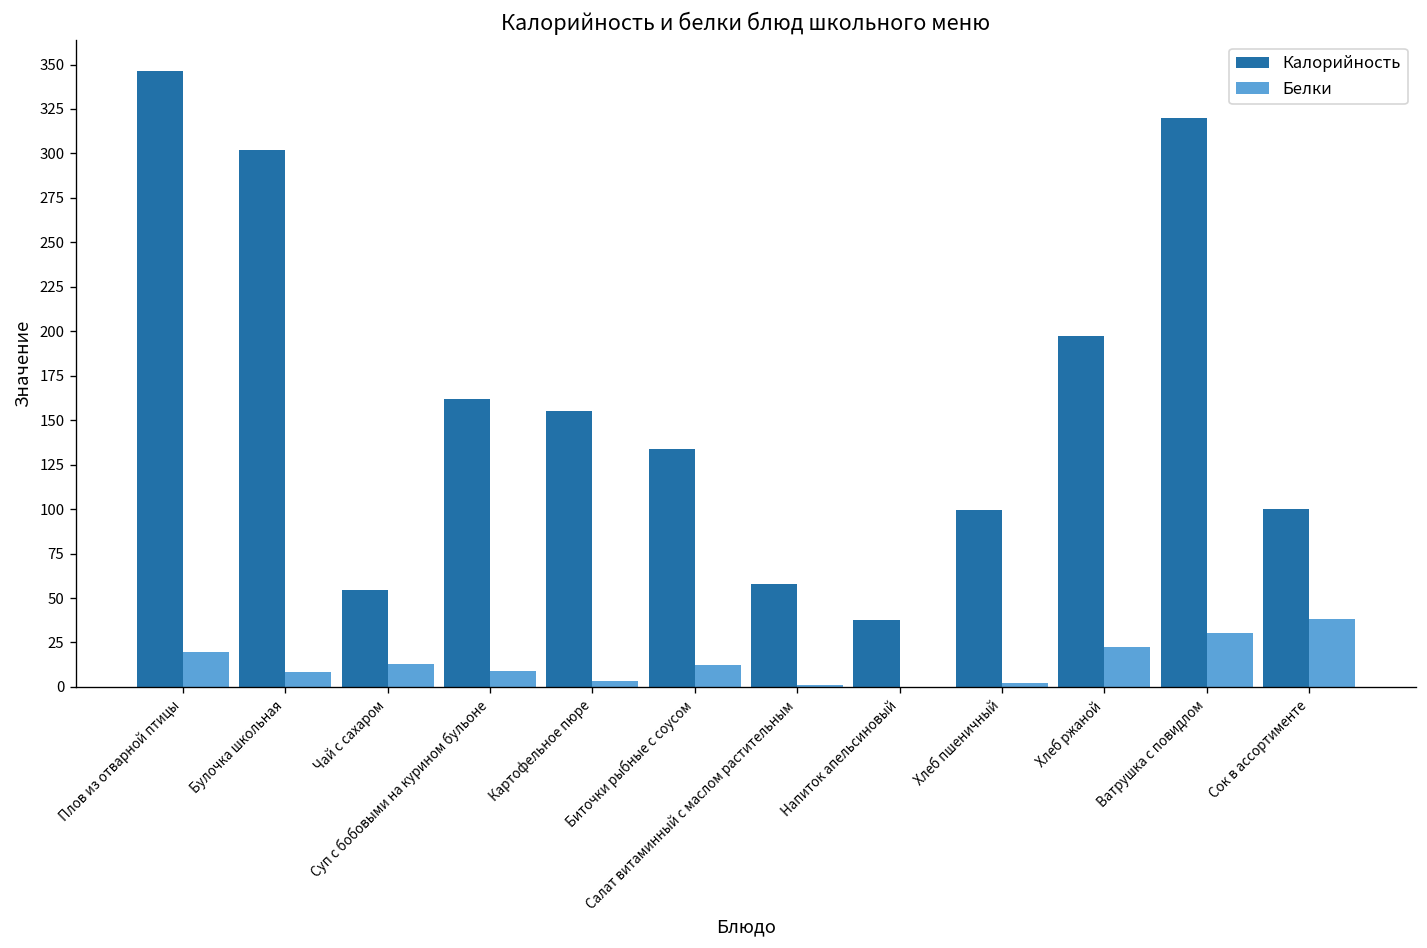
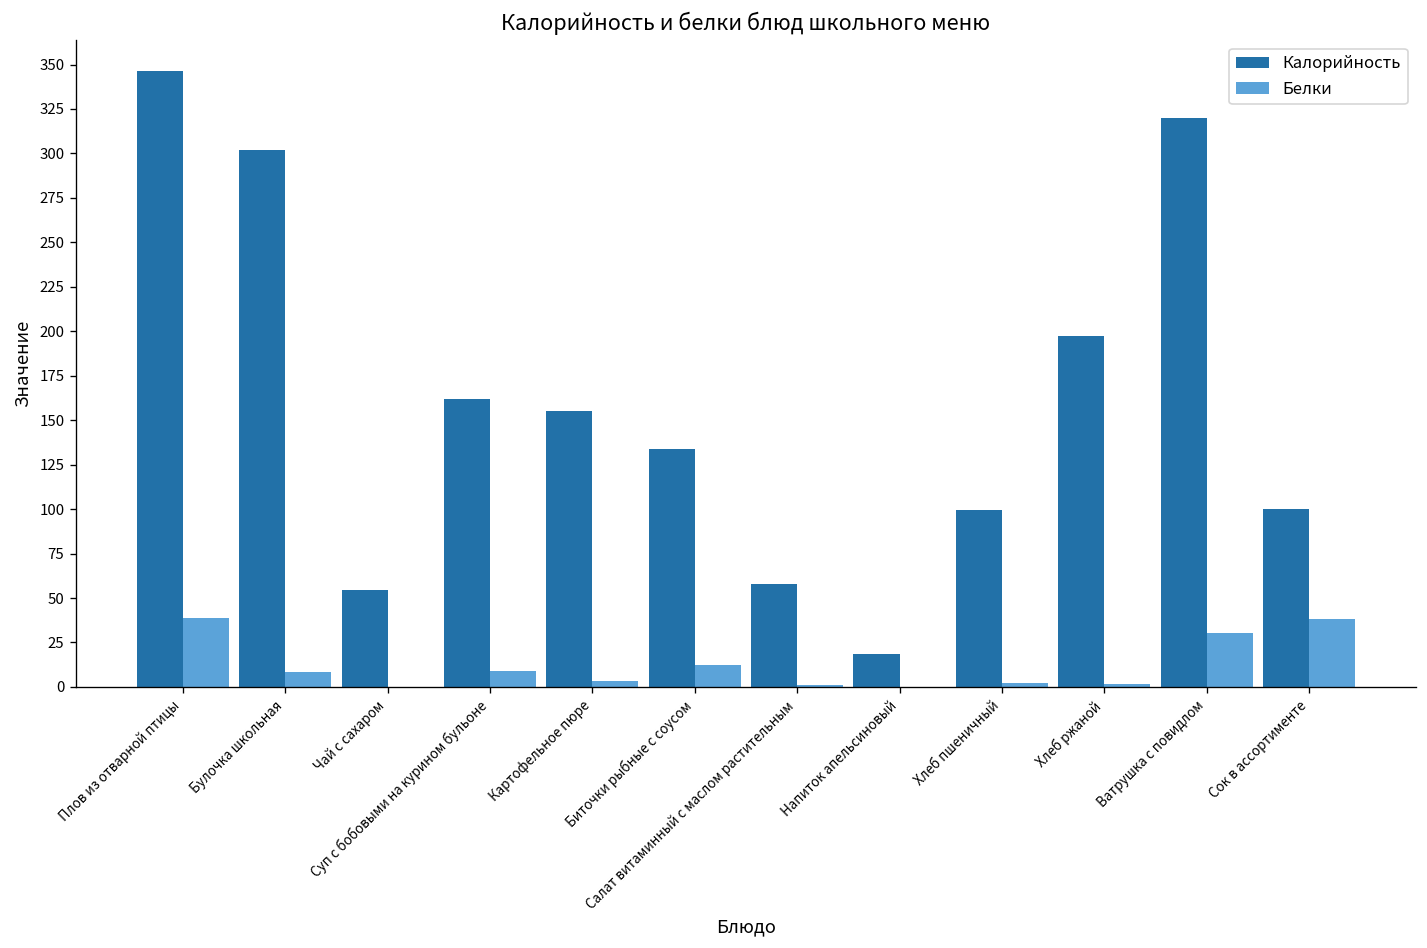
  {
    "Калорийность": {
      "Плов из отварной птицы": 346,
      "Булочка школьная": 302,
      "Чай с сахаром": 54,
      "Суп с бобовыми на курином бульоне": 162,
      "Картофельное пюре": 155,
      "Биточки рыбные с соусом": 134,
      "Салат витаминный с маслом растительным": 58,
-     "Напиток апельсиновый": 37,
+     "Напиток апельсиновый": 19,
      "Хлеб пшеничный": 100,
      "Хлеб ржаной": 197,
      "Ватрушка с повидлом": 320,
      "Сок в ассортименте": 100
    },
    "Белки": {
-     "Плов из отварной птицы": 20,
+     "Плов из отварной птицы": 39,
      "Булочка школьная": 8,
-     "Чай с сахаром": 13,
+     "Чай с сахаром": 0,
      "Суп с бобовыми на курином бульоне": 9,
      "Картофельное пюре": 3,
      "Биточки рыбные с соусом": 12,
      "Хлеб пшеничный": 2,
-     "Хлеб ржаной": 22,
+     "Хлеб ржаной": 2,
      "Ватрушка с повидлом": 30,
      "Сок в ассортименте": 38
    }
  }
